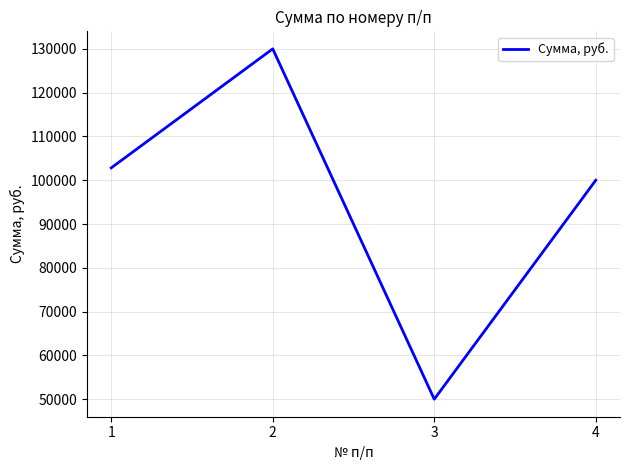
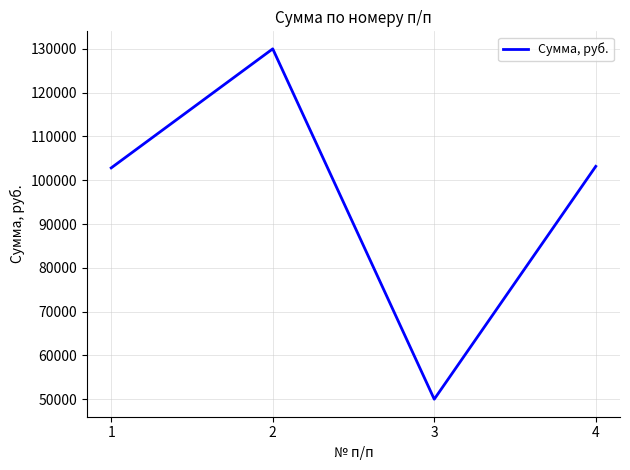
  {
    "1": 103000,
    "2": 130000,
    "3": 50000,
-   "4": 100000
+   "4": 103000
  }
